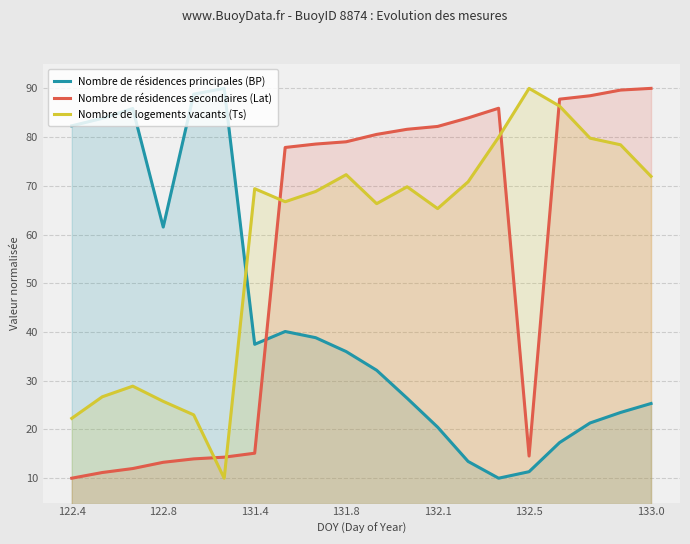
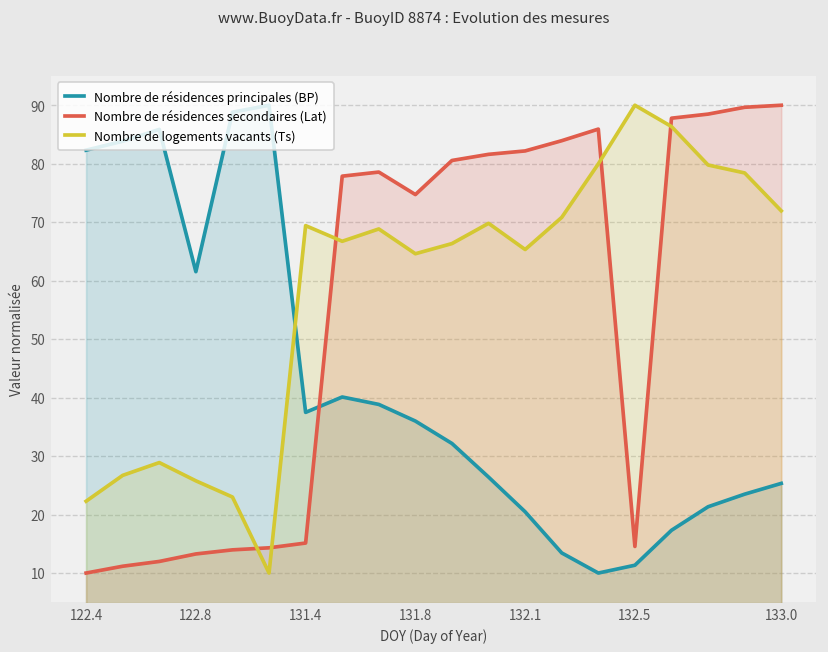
  {
    "Nombre de résidences principales (BP)": {
      "122.8": 62,
      "131.4": 37,
      "131.8": 36,
      "132.1": 20,
      "132.5": 11,
      "133.0": 25
    },
    "Nombre de résidences secondaires (Lat)": {
      "122.4": 10,
      "122.8": 13,
      "131.4": 15,
-     "131.8": 79,
+     "131.8": 75,
      "132.1": 82,
      "132.5": 15,
      "133.0": 90
    },
    "Nombre de logements vacants (Ts)": {
      "122.4": 22,
      "122.8": 26,
      "131.4": 69,
-     "131.8": 72,
+     "131.8": 65,
      "132.1": 65,
      "132.5": 90,
      "133.0": 72
    }
  }
